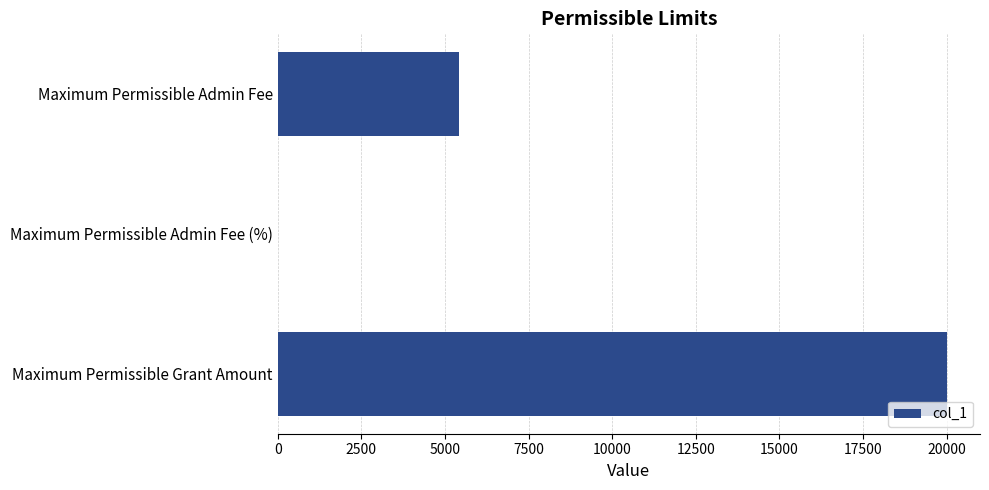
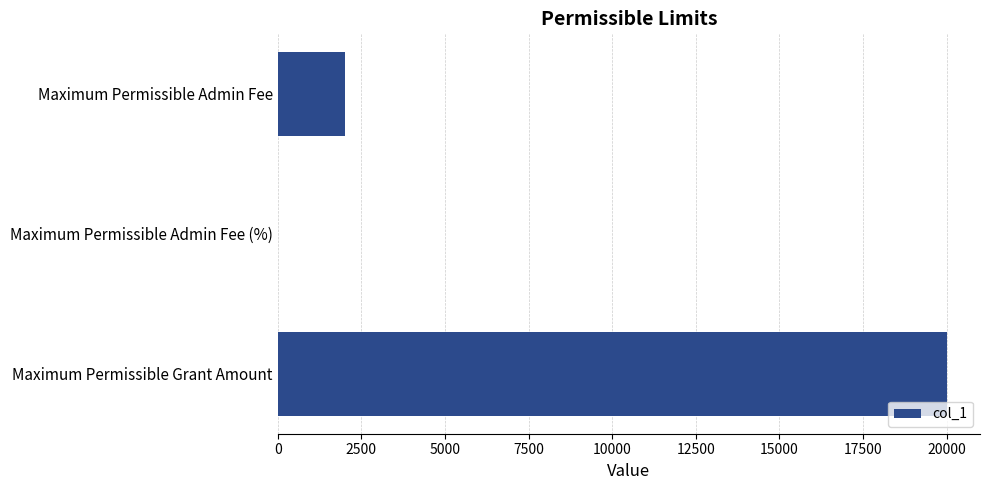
  {
-   "Maximum Permissible Admin Fee": 5400,
+   "Maximum Permissible Admin Fee": 2000,
    "Maximum Permissible Grant Amount": 20000
  }
